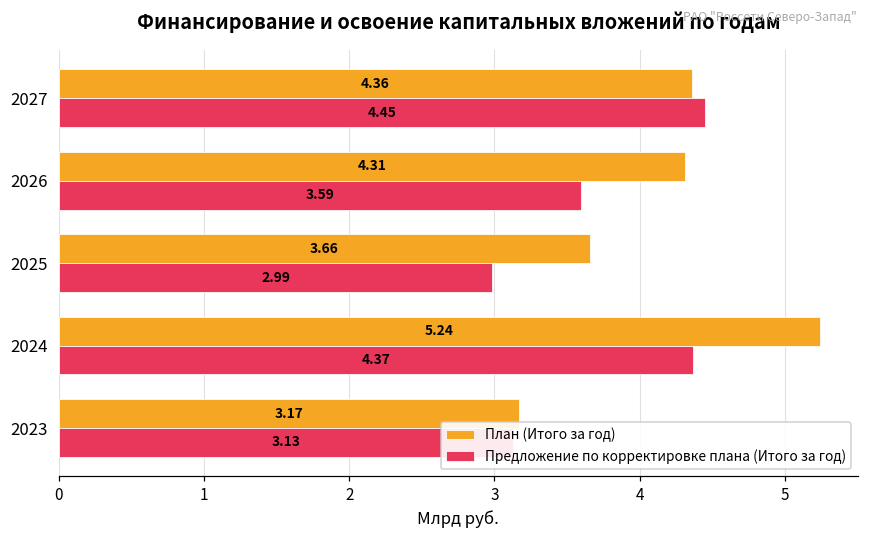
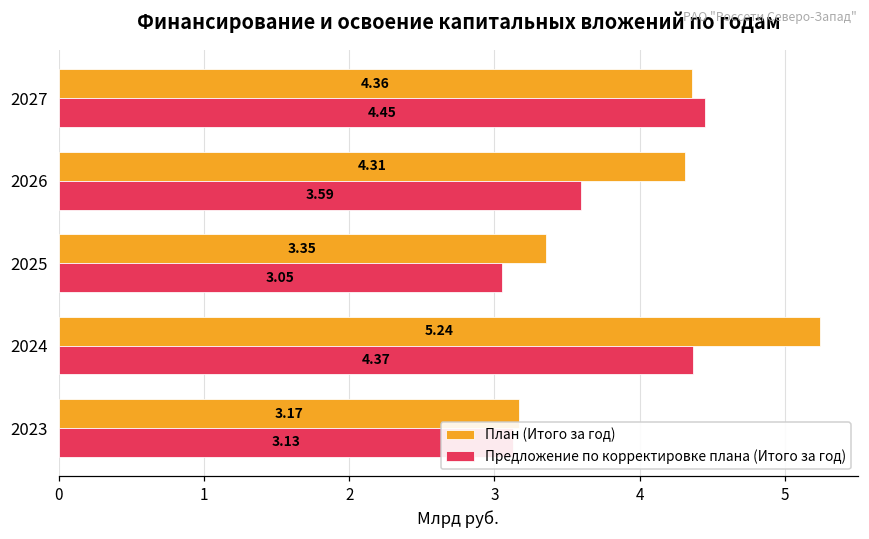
  {
    "План (Итого за год)": {
      "2027": 4.36,
      "2026": 4.31,
-     "2025": 3.66,
+     "2025": 3.35,
      "2024": 5.24,
      "2023": 3.17
    },
    "Предложение по корректировке плана (Итого за год)": {
      "2027": 4.45,
      "2026": 3.59,
-     "2025": 2.99,
+     "2025": 3.05,
      "2024": 4.37
    }
  }
